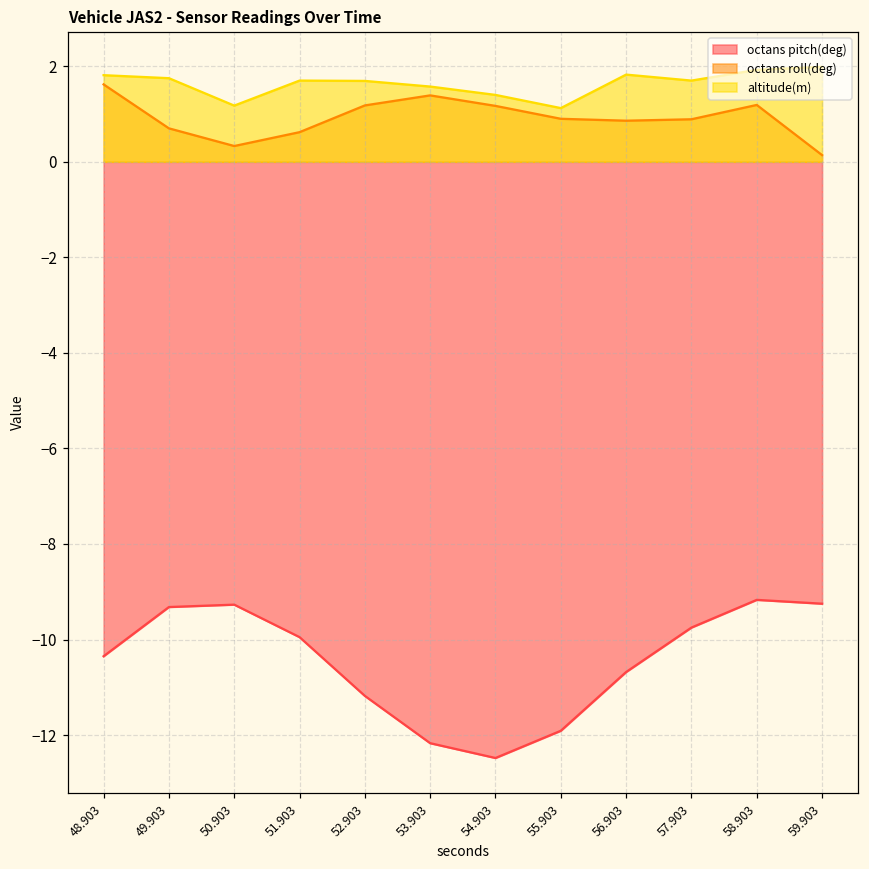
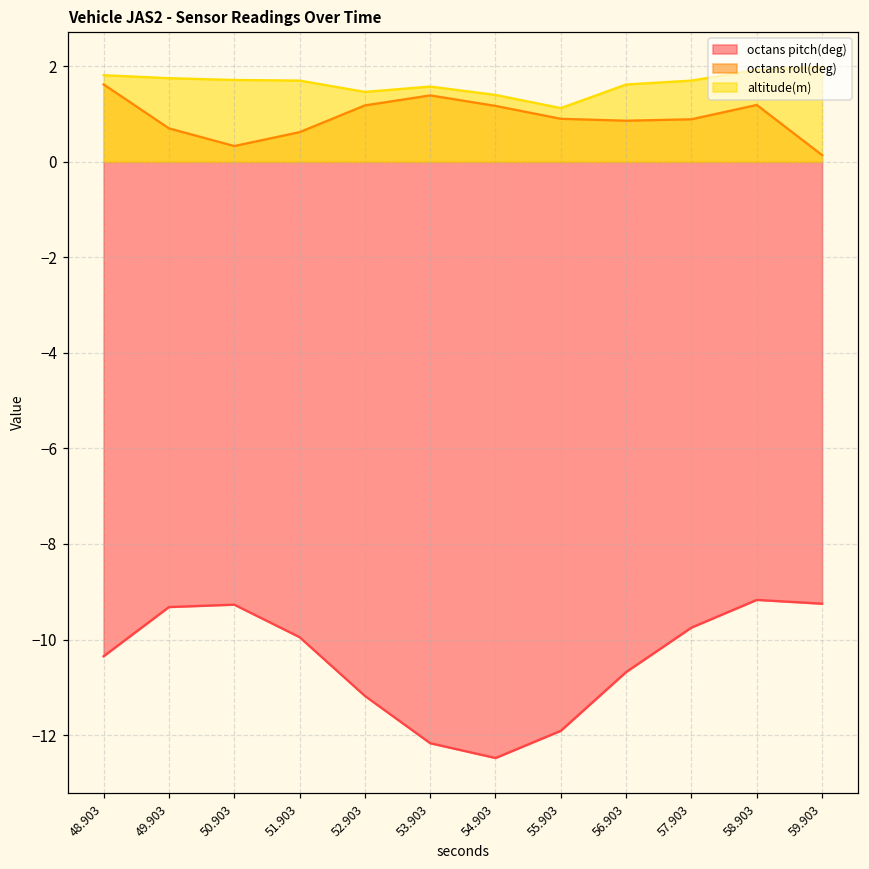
  {
    "octans roll(deg)": {
      "48.903": 1.6,
      "49.903": 0.7,
      "50.903": 0.3,
      "51.903": 0.6,
      "52.903": 1.2,
      "53.903": 1.4,
      "54.903": 1.2,
      "55.903": 0.9,
      "56.903": 0.9,
      "57.903": 0.9,
      "58.903": 1.2,
      "59.903": 0.1
    },
    "altitude(m)": {
      "48.903": 1.8,
      "49.903": 1.8,
-     "50.903": 1.2,
+     "50.903": 1.7,
      "51.903": 1.7,
-     "52.903": 1.7,
+     "52.903": 1.5,
      "53.903": 1.6,
      "54.903": 1.4,
      "55.903": 1.1,
-     "56.903": 1.8,
+     "56.903": 1.6,
      "57.903": 1.7
    }
  }
